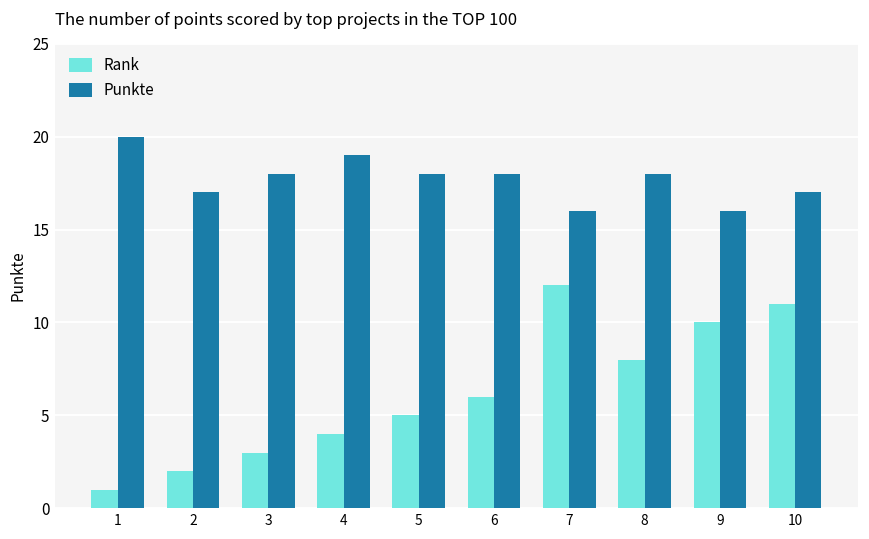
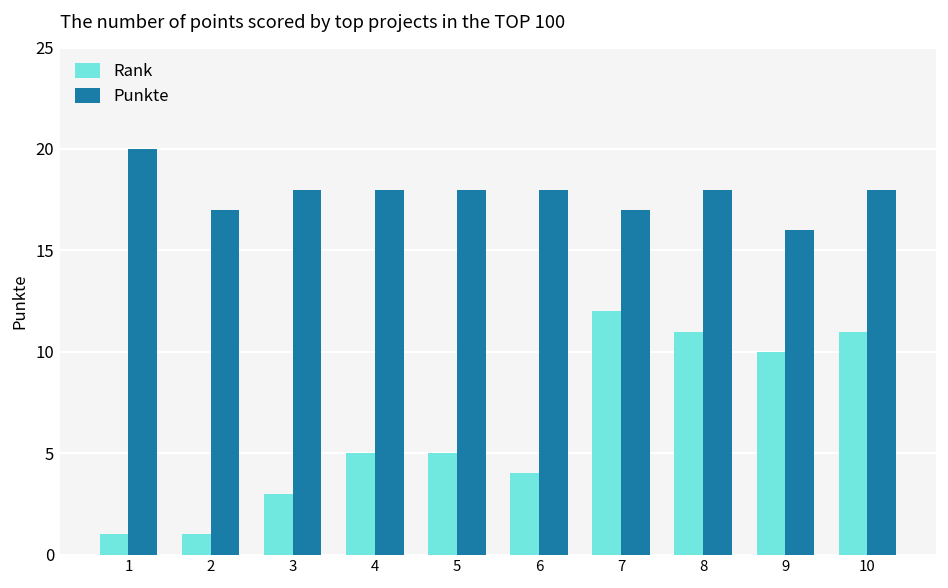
  {
    "Rank": {
      "1": 1,
-     "2": 2,
+     "2": 1,
      "3": 3,
-     "4": 4,
+     "4": 5,
      "5": 5,
-     "6": 6,
+     "6": 4,
      "7": 12,
-     "8": 8,
+     "8": 11,
      "9": 10,
      "10": 11
    },
    "Punkte": {
      "1": 20,
      "2": 17,
      "3": 18,
-     "4": 19,
+     "4": 18,
      "5": 18,
      "6": 18,
-     "7": 16,
+     "7": 17,
      "8": 18,
      "9": 16,
-     "10": 17
+     "10": 18
    }
  }
